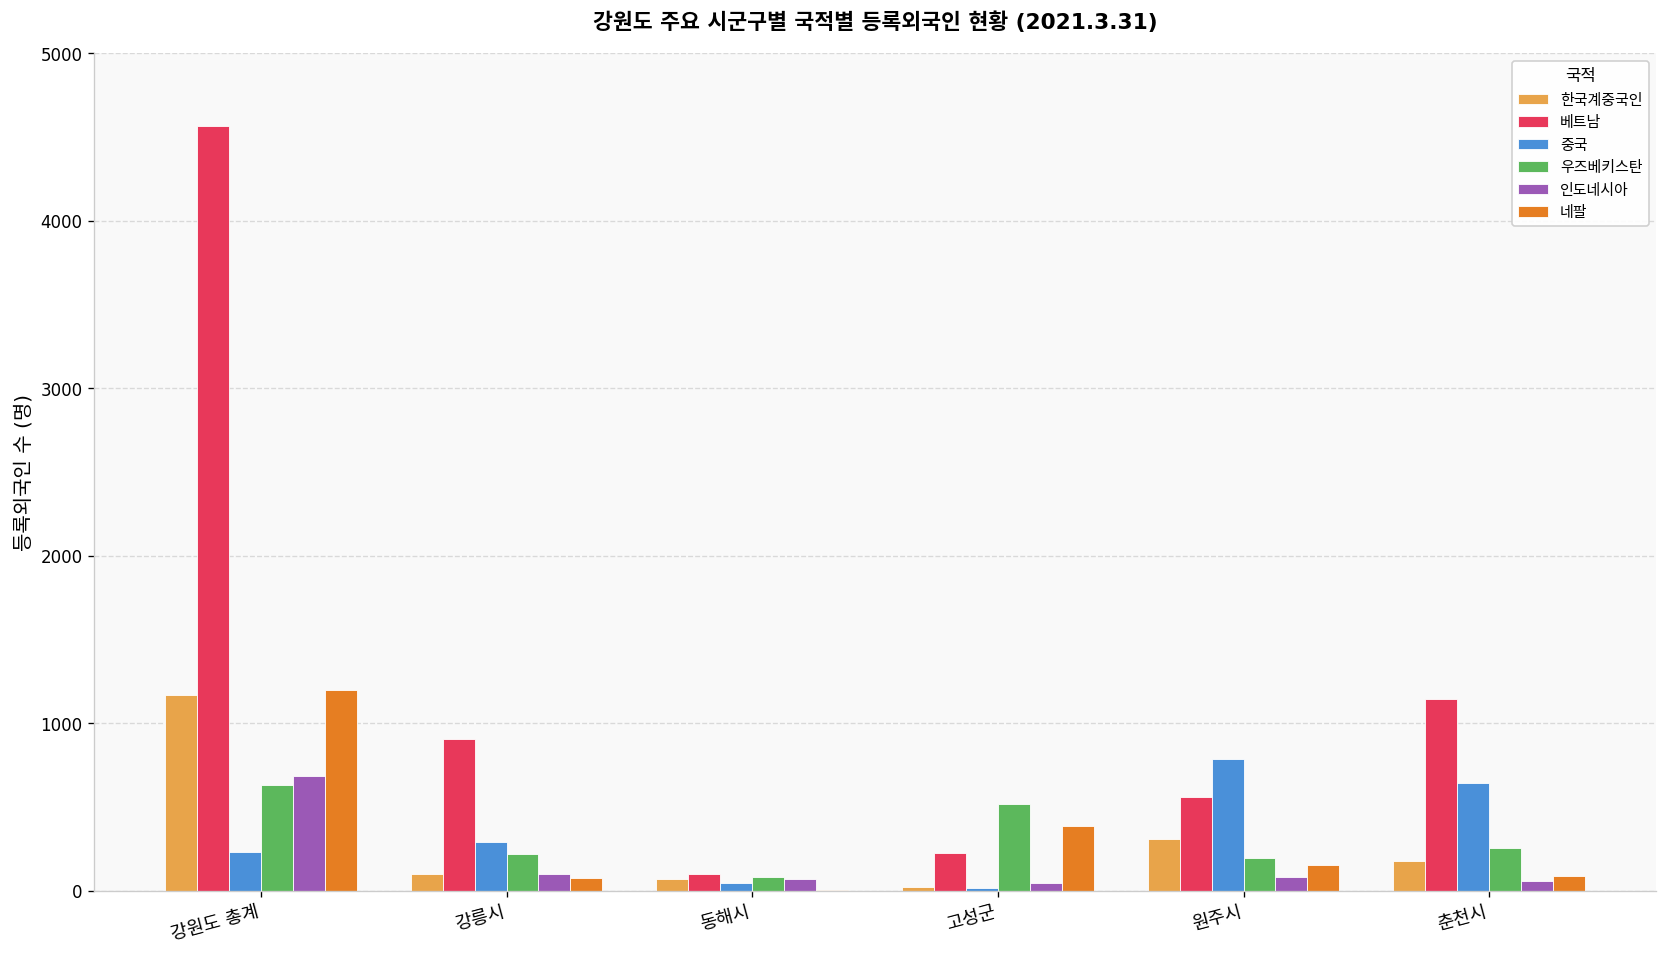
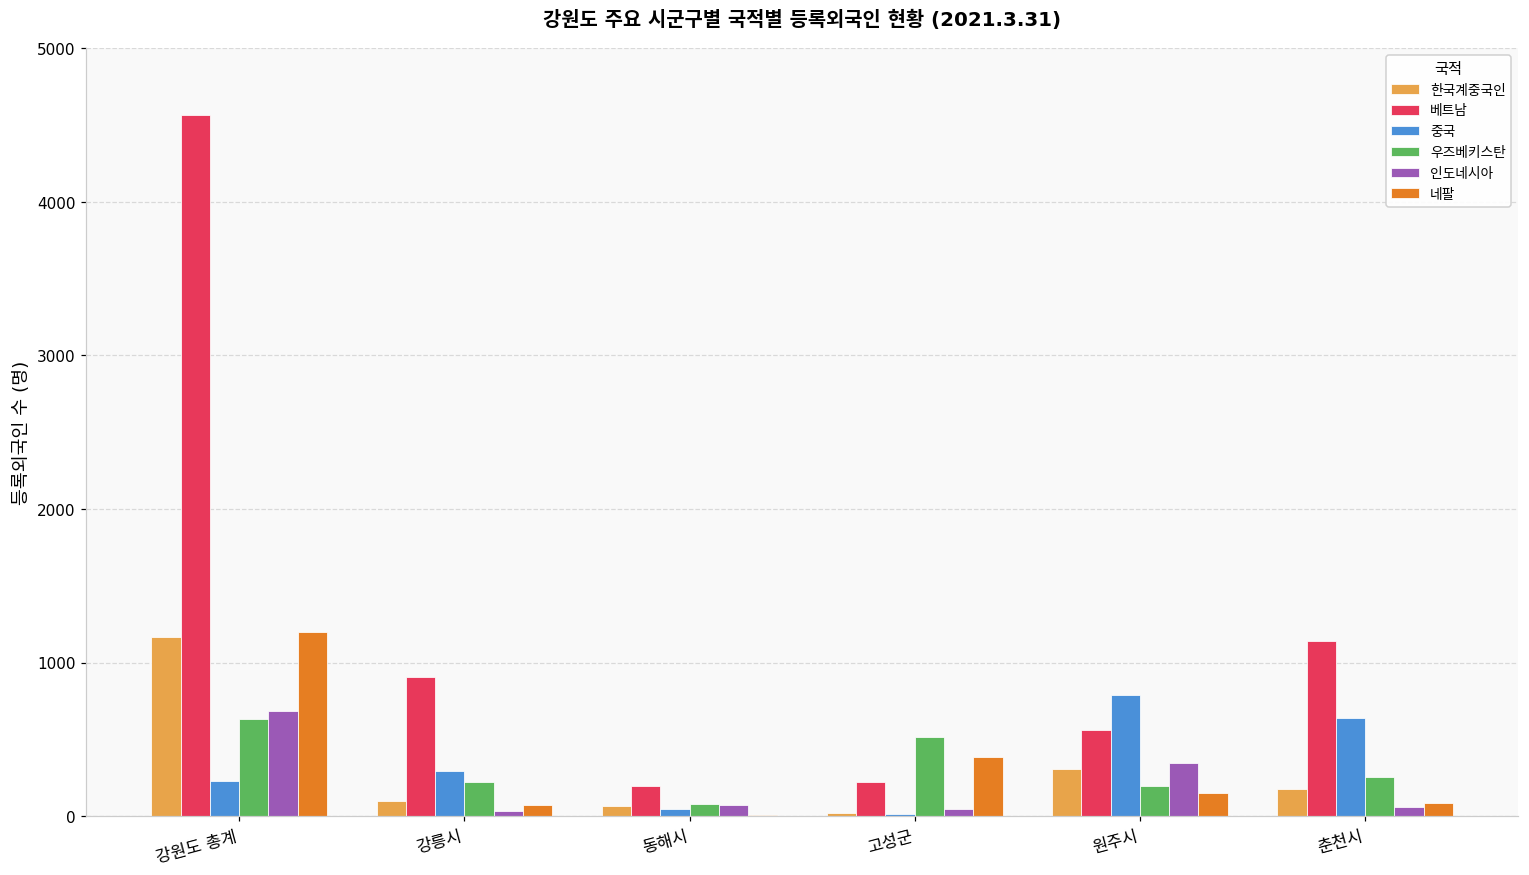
  {
    "베트남": {
      "강원도 총계": 4570,
      "강릉시": 910,
-     "동해시": 100,
+     "동해시": 200,
      "고성군": 220,
      "원주시": 560,
      "춘천시": 1140
    },
    "중국": {
      "강원도 총계": 230,
      "강릉시": 290,
      "동해시": 50,
      "원주시": 790,
      "춘천시": 640
    },
    "우즈베키스탄": {
      "강원도 총계": 630,
      "강릉시": 220,
      "동해시": 80,
      "고성군": 520,
      "원주시": 200,
      "춘천시": 260
    },
    "인도네시아": {
      "강원도 총계": 680,
-     "강릉시": 100,
+     "강릉시": 30,
      "동해시": 70,
      "고성군": 50,
-     "원주시": 80,
+     "원주시": 350,
      "춘천시": 60
    }
  }
